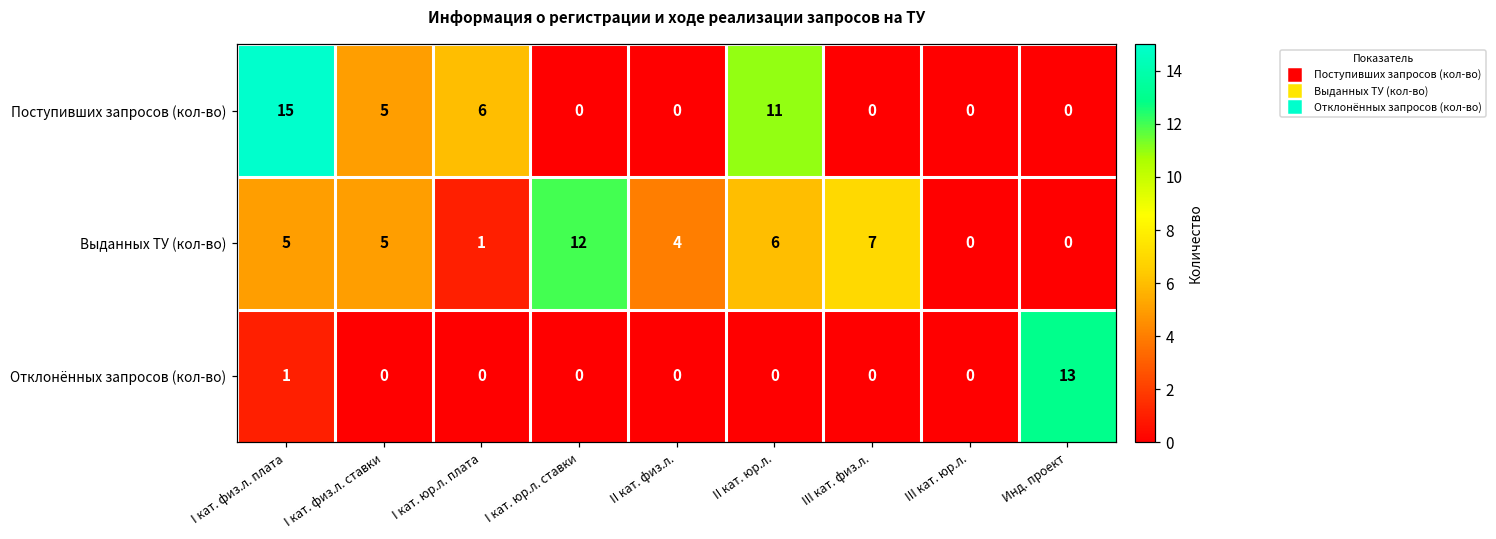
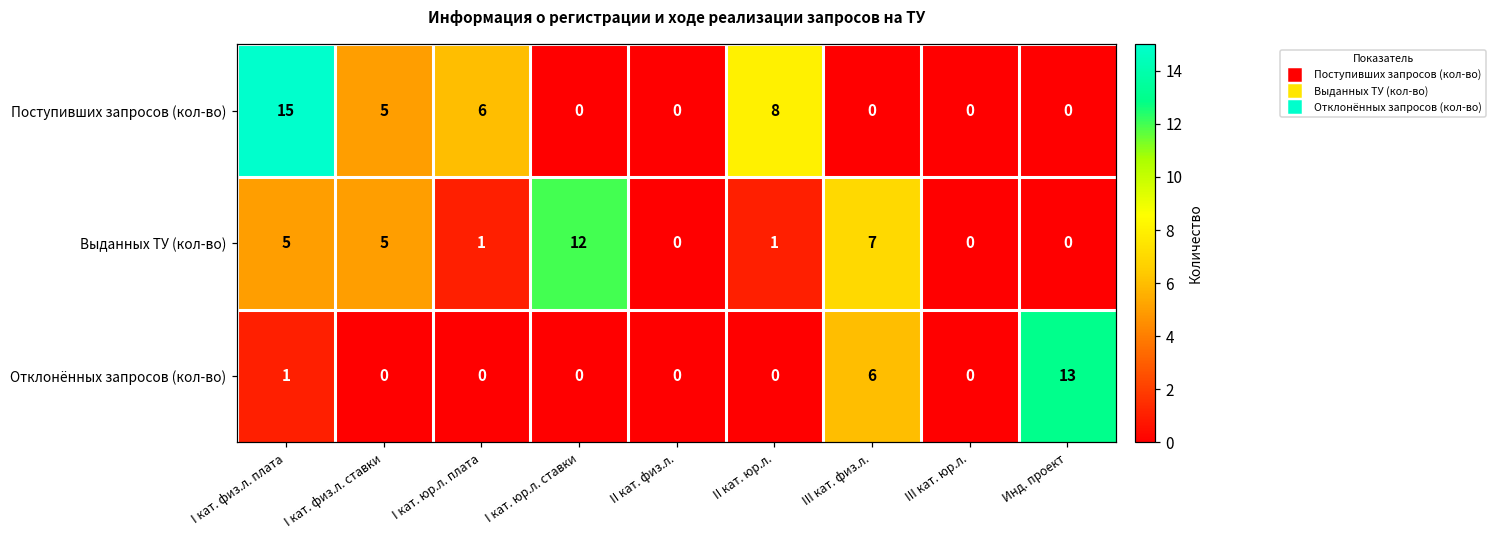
  {
    "Поступивших запросов (кол-во)": {
      "I кат. физ.л. плата": 15,
      "I кат. физ.л. ставки": 5,
      "I кат. юр.л. плата": 6,
      "I кат. юр.л. ставки": 0,
      "II кат. физ.л.": 0,
-     "II кат. юр.л.": 11,
+     "II кат. юр.л.": 8,
      "III кат. физ.л.": 0,
      "III кат. юр.л.": 0,
      "Инд. проект": 0
    },
    "Выданных ТУ (кол-во)": {
      "I кат. физ.л. плата": 5,
      "I кат. физ.л. ставки": 5,
      "I кат. юр.л. плата": 1,
      "I кат. юр.л. ставки": 12,
-     "II кат. физ.л.": 4,
-     "II кат. юр.л.": 6,
+     "II кат. физ.л.": 0,
+     "II кат. юр.л.": 1,
      "III кат. физ.л.": 7,
      "III кат. юр.л.": 0,
      "Инд. проект": 0
    },
    "Отклонённых запросов (кол-во)": {
      "I кат. физ.л. плата": 1,
      "I кат. физ.л. ставки": 0,
      "I кат. юр.л. плата": 0,
      "I кат. юр.л. ставки": 0,
      "II кат. физ.л.": 0,
      "II кат. юр.л.": 0,
-     "III кат. физ.л.": 0,
+     "III кат. физ.л.": 6,
      "III кат. юр.л.": 0,
      "Инд. проект": 13
    }
  }
